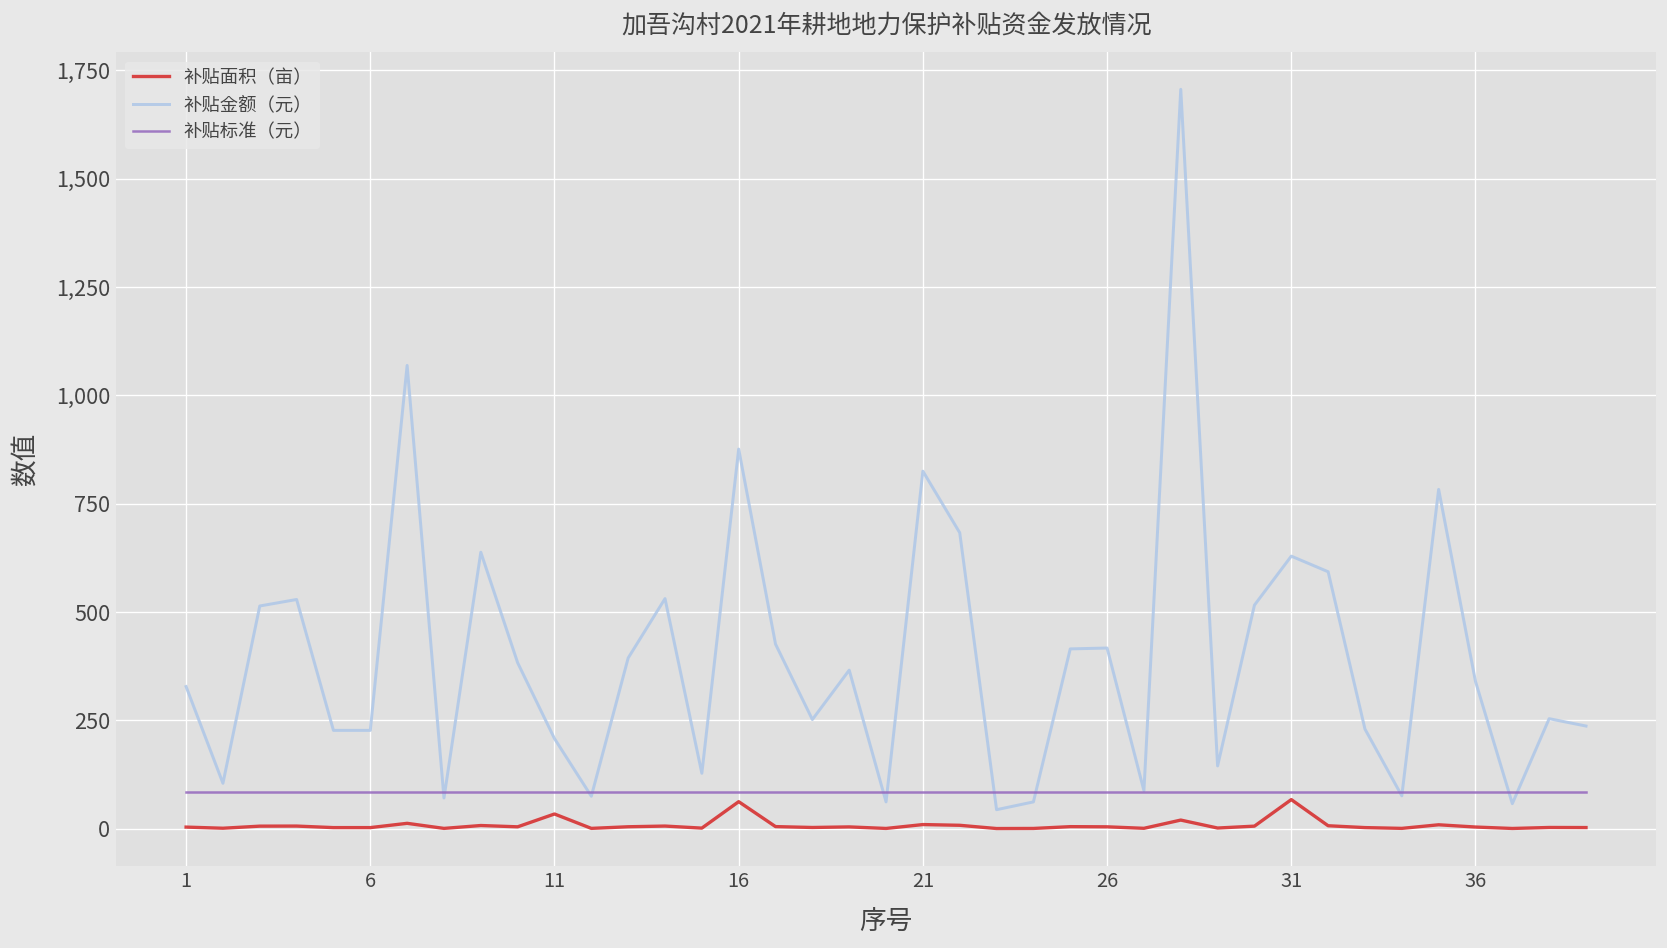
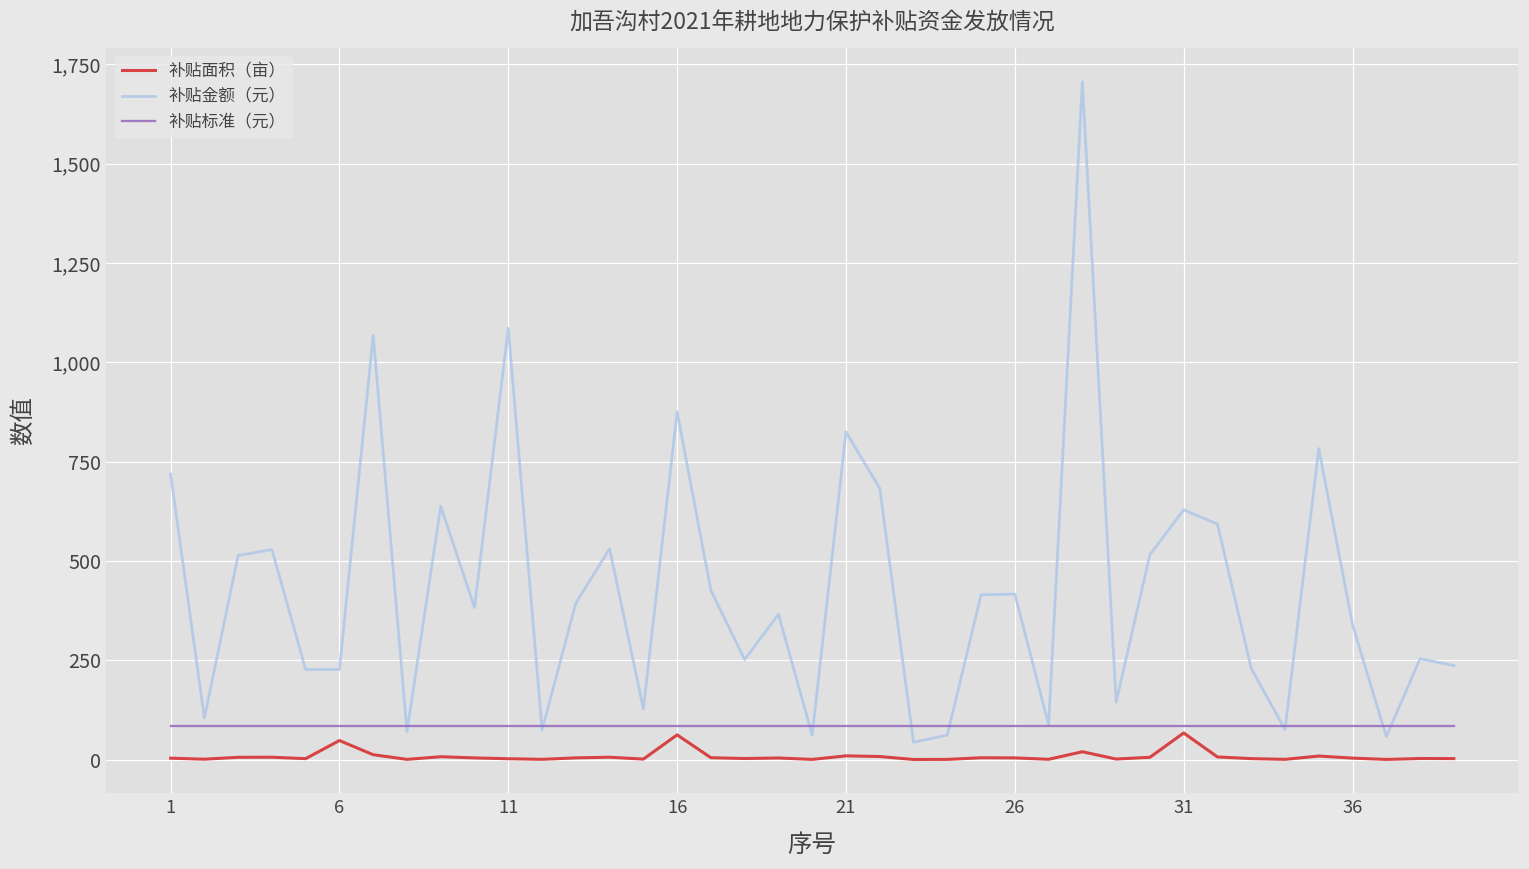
  {
    "补贴面积（亩）": {
      "1": "0",
-     "6": "0",
-     "11": "30",
+     "6": "50",
+     "11": "0",
      "16": "60",
      "21": "10",
      "26": "0",
      "31": "70",
      "36": "0"
    },
    "补贴金额（元）": {
-     "1": "330",
+     "1": "720",
      "6": "230",
-     "11": "210",
+     "11": "1,090",
      "16": "880",
      "21": "830",
      "26": "420",
      "31": "630",
      "36": "340"
    },
    "补贴标准（元）": {
      "1": "90",
      "6": "90",
      "11": "90",
      "16": "90",
      "21": "90",
      "26": "90",
      "31": "90",
      "36": "90"
    }
  }
